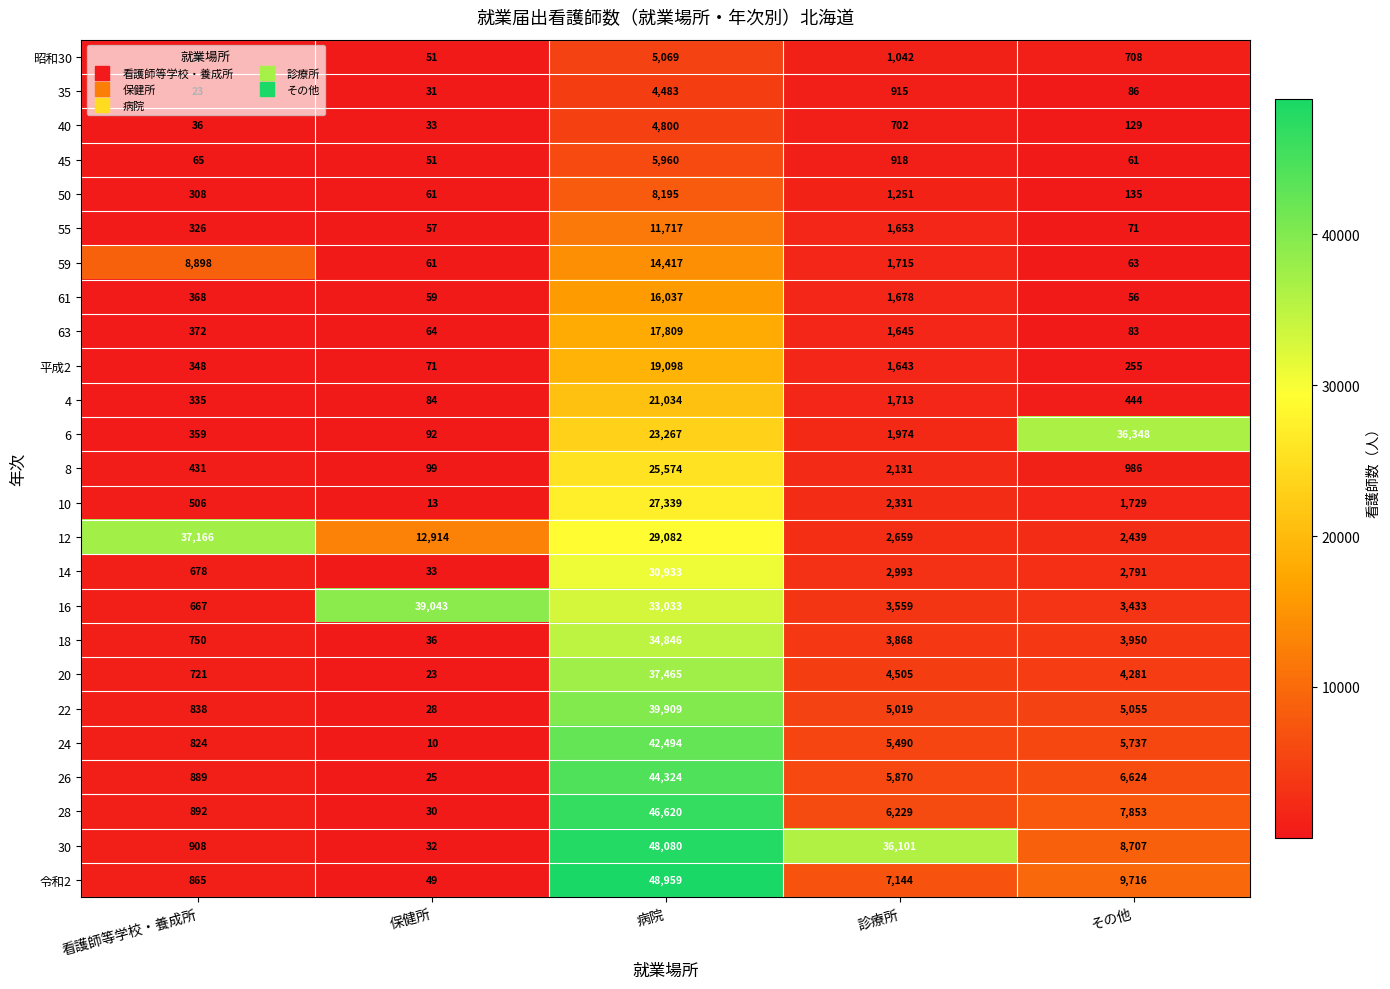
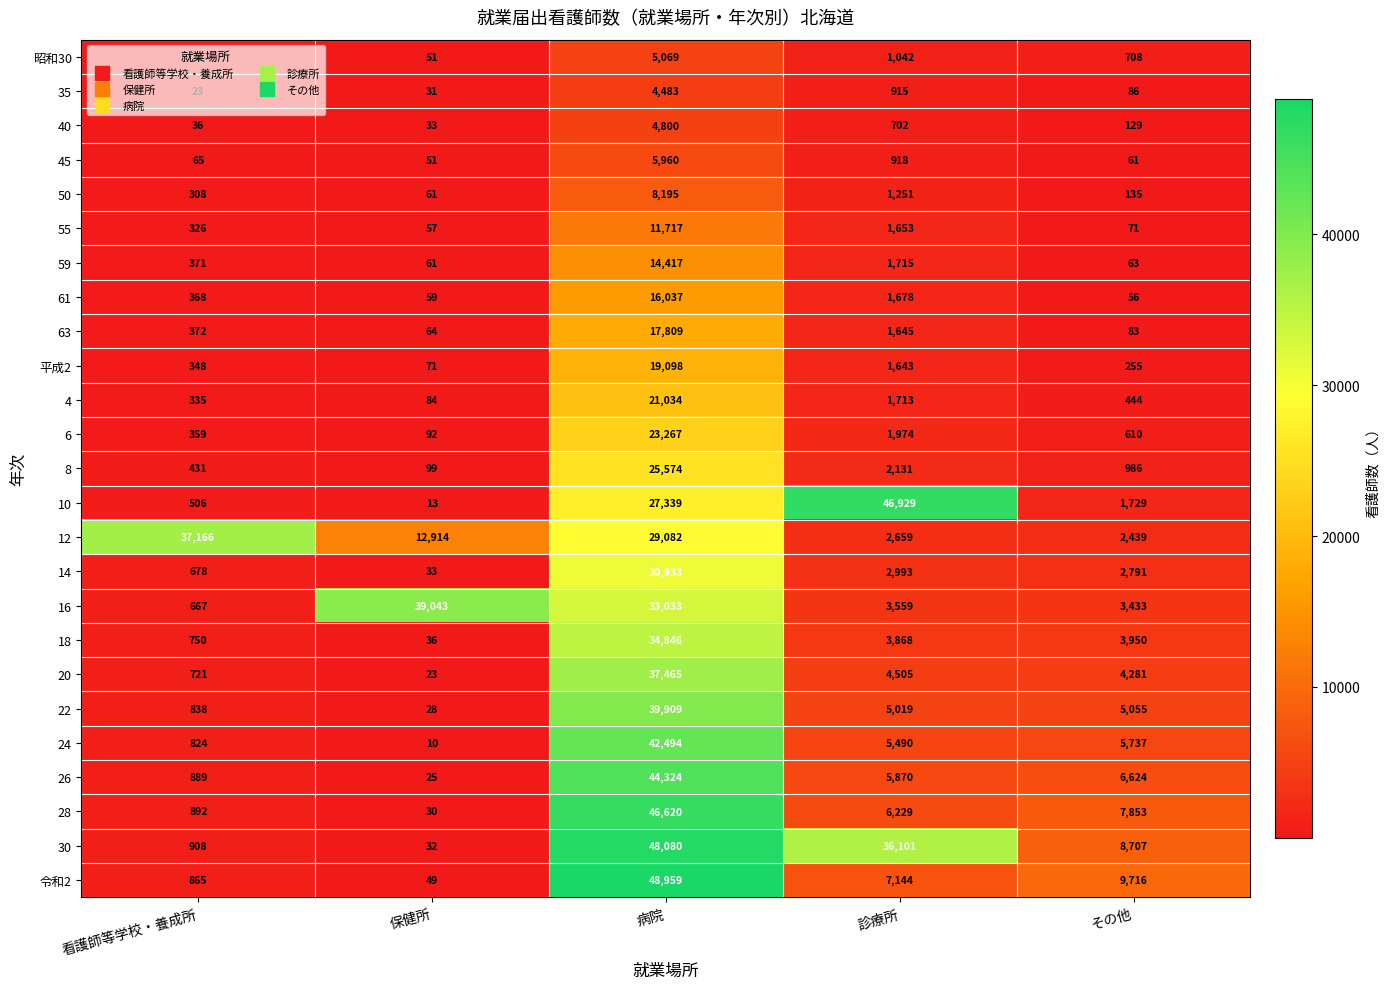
  {
    "昭和30": {
      "保健所": "51",
      "病院": "5,069",
      "診療所": "1,042",
      "その他": "708"
    },
    "35": {
      "保健所": "31",
      "病院": "4,483",
      "診療所": "915",
      "その他": "86"
    },
    "40": {
      "看護師等学校・養成所": "36",
      "保健所": "33",
      "病院": "4,800",
      "診療所": "702",
      "その他": "129"
    },
    "45": {
      "看護師等学校・養成所": "65",
      "保健所": "51",
      "病院": "5,960",
      "診療所": "918",
      "その他": "61"
    },
    "50": {
      "看護師等学校・養成所": "308",
      "保健所": "61",
      "病院": "8,195",
      "診療所": "1,251",
      "その他": "135"
    },
    "55": {
      "看護師等学校・養成所": "326",
      "保健所": "57",
      "病院": "11,717",
      "診療所": "1,653",
      "その他": "71"
    },
    "59": {
-     "看護師等学校・養成所": "8,898",
+     "看護師等学校・養成所": "371",
      "保健所": "61",
      "病院": "14,417",
      "診療所": "1,715",
      "その他": "63"
    },
    "61": {
      "看護師等学校・養成所": "368",
      "保健所": "59",
      "病院": "16,037",
      "診療所": "1,678",
      "その他": "56"
    },
    "63": {
      "看護師等学校・養成所": "372",
      "保健所": "64",
      "病院": "17,809",
      "診療所": "1,645",
      "その他": "83"
    },
    "平成2": {
      "看護師等学校・養成所": "348",
      "保健所": "71",
      "病院": "19,098",
      "診療所": "1,643",
      "その他": "255"
    },
    "4": {
      "看護師等学校・養成所": "335",
      "保健所": "84",
      "病院": "21,034",
      "診療所": "1,713",
      "その他": "444"
    },
    "6": {
      "看護師等学校・養成所": "359",
      "保健所": "92",
      "病院": "23,267",
      "診療所": "1,974",
-     "その他": "36,348"
+     "その他": "610"
    },
    "8": {
      "看護師等学校・養成所": "431",
      "保健所": "99",
      "病院": "25,574",
      "診療所": "2,131",
      "その他": "986"
    },
    "10": {
      "看護師等学校・養成所": "506",
      "保健所": "13",
      "病院": "27,339",
-     "診療所": "2,331",
+     "診療所": "46,929",
      "その他": "1,729"
    },
    "12": {
      "看護師等学校・養成所": "37,166",
      "保健所": "12,914",
      "病院": "29,082",
      "診療所": "2,659",
      "その他": "2,439"
    },
    "14": {
      "看護師等学校・養成所": "678",
      "保健所": "33",
      "病院": "30,933",
      "診療所": "2,993",
      "その他": "2,791"
    },
    "16": {
      "看護師等学校・養成所": "667",
      "保健所": "39,043",
      "病院": "33,033",
      "診療所": "3,559",
      "その他": "3,433"
    },
    "18": {
      "看護師等学校・養成所": "750",
      "保健所": "36",
      "病院": "34,846",
      "診療所": "3,868",
      "その他": "3,950"
    },
    "20": {
      "看護師等学校・養成所": "721",
      "保健所": "23",
      "病院": "37,465",
      "診療所": "4,505",
      "その他": "4,281"
    },
    "22": {
      "看護師等学校・養成所": "838",
      "保健所": "28",
      "病院": "39,909",
      "診療所": "5,019",
      "その他": "5,055"
    },
    "24": {
      "看護師等学校・養成所": "824",
      "保健所": "10",
      "病院": "42,494",
      "診療所": "5,490",
      "その他": "5,737"
    },
    "26": {
      "看護師等学校・養成所": "889",
      "保健所": "25",
      "病院": "44,324",
      "診療所": "5,870",
      "その他": "6,624"
    },
    "28": {
      "看護師等学校・養成所": "892",
      "保健所": "30",
      "病院": "46,620",
      "診療所": "6,229",
      "その他": "7,853"
    },
    "30": {
      "看護師等学校・養成所": "908",
      "保健所": "32",
      "病院": "48,080",
      "診療所": "36,101",
      "その他": "8,707"
    },
    "令和2": {
      "看護師等学校・養成所": "865",
      "保健所": "49",
      "病院": "48,959",
      "診療所": "7,144",
      "その他": "9,716"
    }
  }
